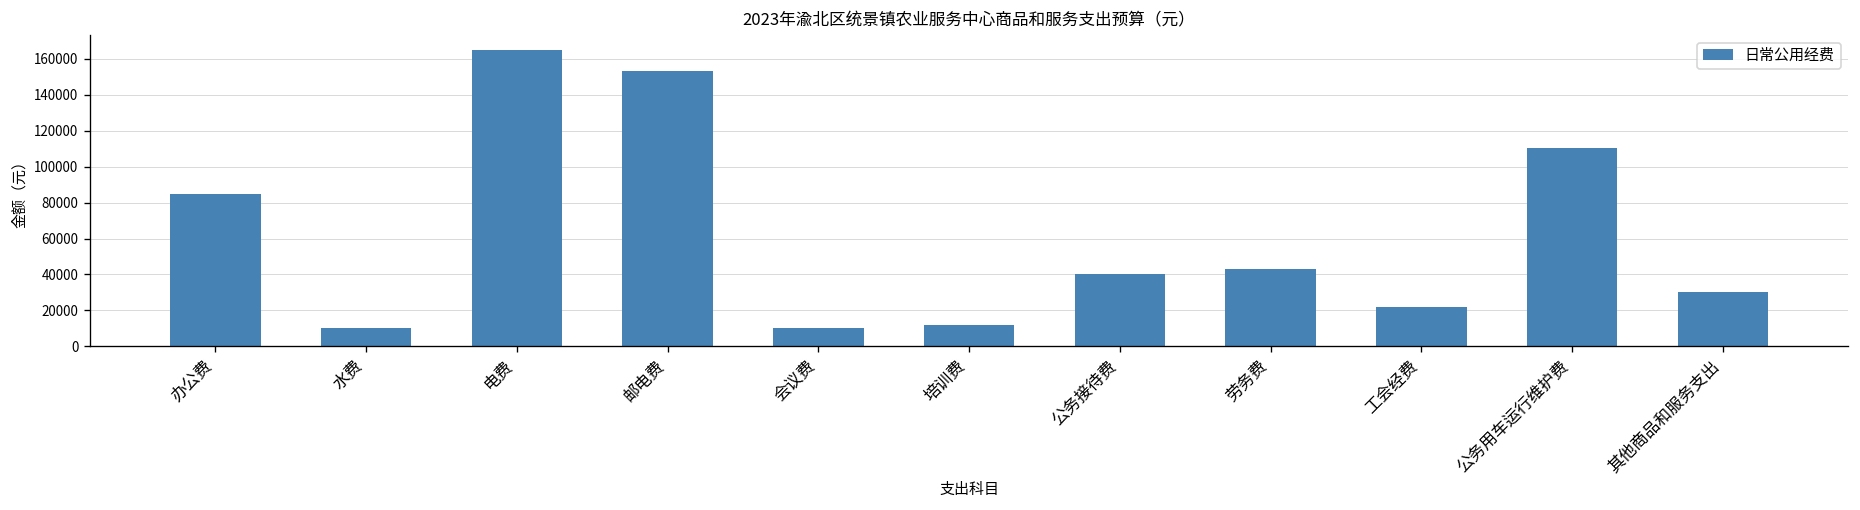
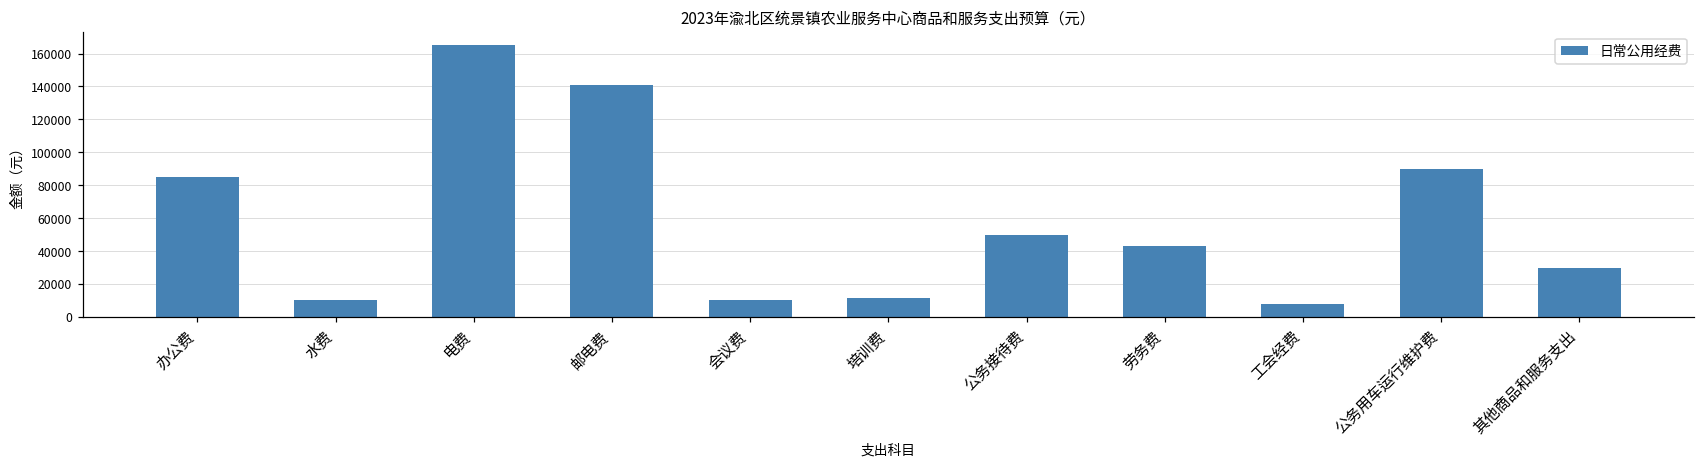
  {
    "办公费": 85000,
    "水费": 10000,
    "电费": 165000,
-   "邮电费": 154000,
+   "邮电费": 141000,
    "会议费": 10000,
    "培训费": 12000,
-   "公务接待费": 40000,
+   "公务接待费": 50000,
    "劳务费": 43000,
-   "工会经费": 22000,
-   "公务用车运行维护费": 110000,
+   "工会经费": 8000,
+   "公务用车运行维护费": 90000,
    "其他商品和服务支出": 30000
  }
